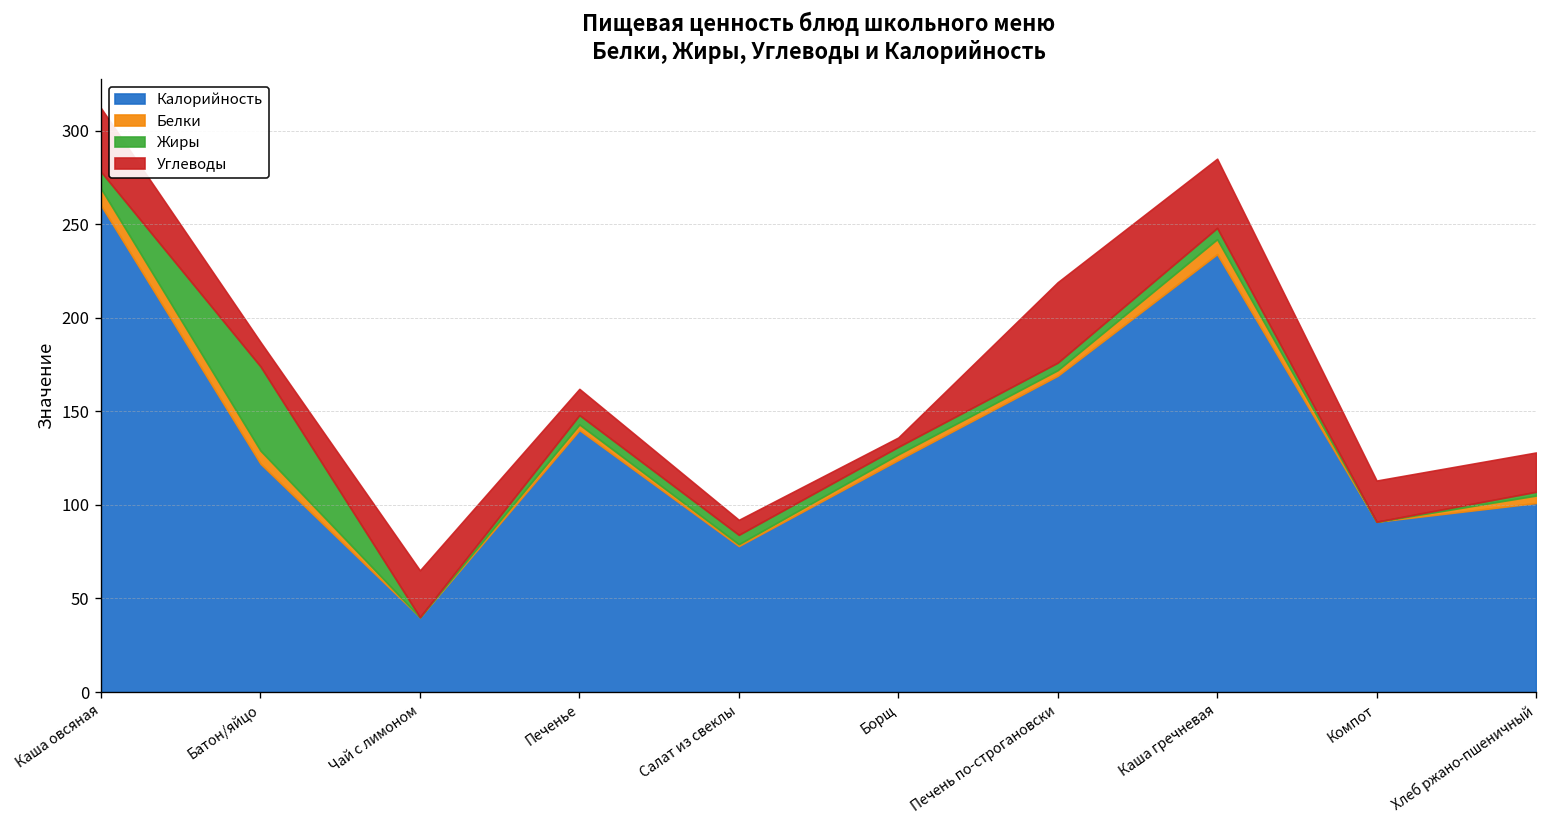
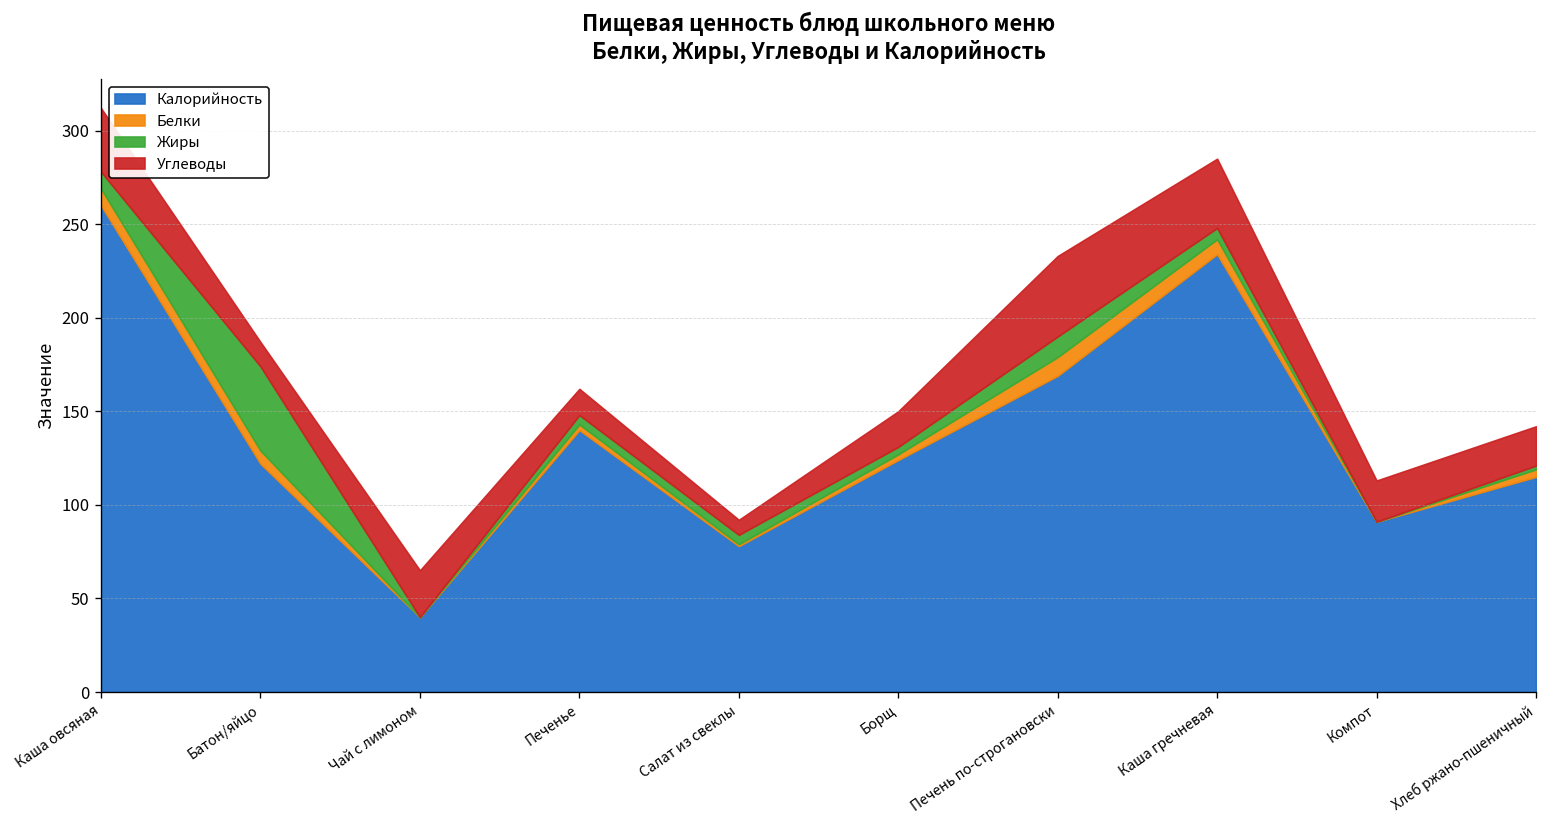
  {
    "Калорийность": {
      "Каша овсяная": 260,
      "Батон/яйцо": 122,
      "Печенье": 140,
      "Борщ": 124,
      "Печень по-строгановски": 169,
      "Каша гречневая": 234,
-     "Хлеб ржано-пшеничный": 101
+     "Хлеб ржано-пшеничный": 115
    },
    "Белки": {
      "Каша овсяная": 9,
      "Батон/яйцо": 7,
      "Печенье": 3,
      "Борщ": 3,
-     "Печень по-строгановски": 3,
+     "Печень по-строгановски": 10,
      "Каша гречневая": 8,
      "Хлеб ржано-пшеничный": 4
    },
    "Жиры": {
      "Каша овсяная": 9,
      "Батон/яйцо": 45,
      "Печенье": 5,
      "Салат из свеклы": 5,
      "Борщ": 4,
-     "Печень по-строгановски": 4,
+     "Печень по-строгановски": 11,
      "Каша гречневая": 6,
      "Хлеб ржано-пшеничный": 2
    },
    "Углеводы": {
      "Каша овсяная": 34,
      "Батон/яйцо": 13,
      "Чай с лимоном": 25,
      "Печенье": 14,
      "Салат из свеклы": 8,
-     "Борщ": 5,
+     "Борщ": 19,
      "Печень по-строгановски": 43,
      "Каша гречневая": 37,
      "Компот": 22,
      "Хлеб ржано-пшеничный": 21
    }
  }
